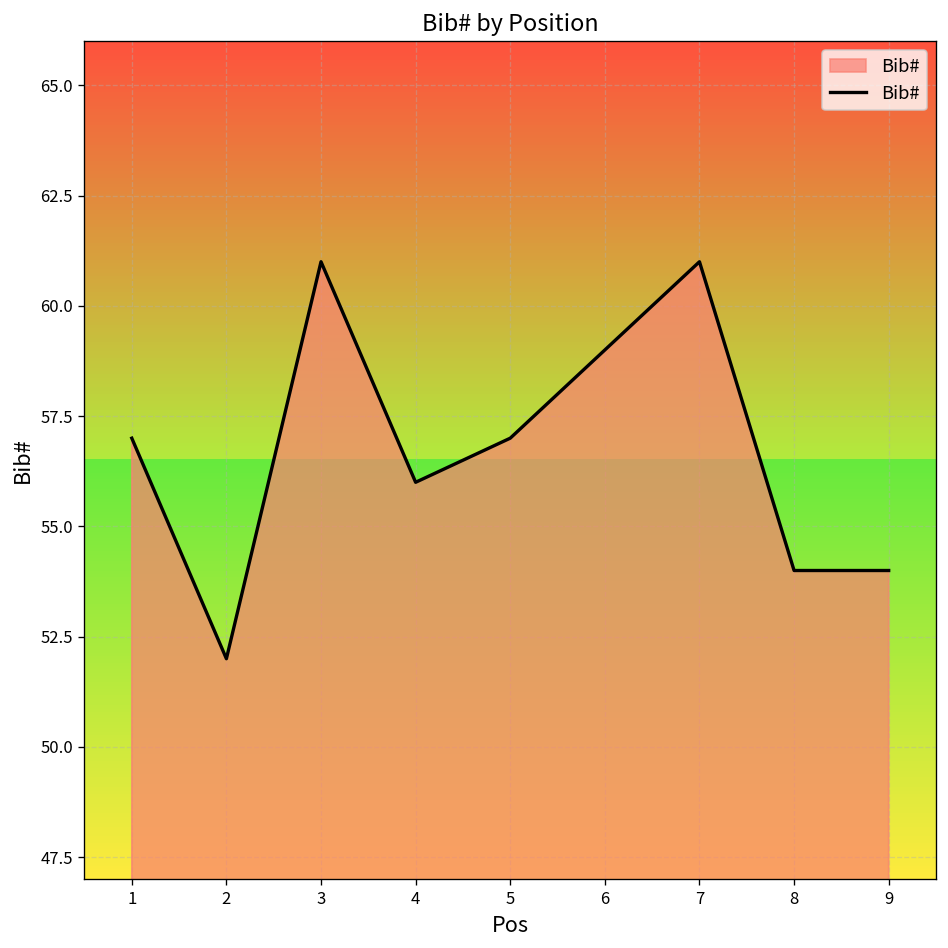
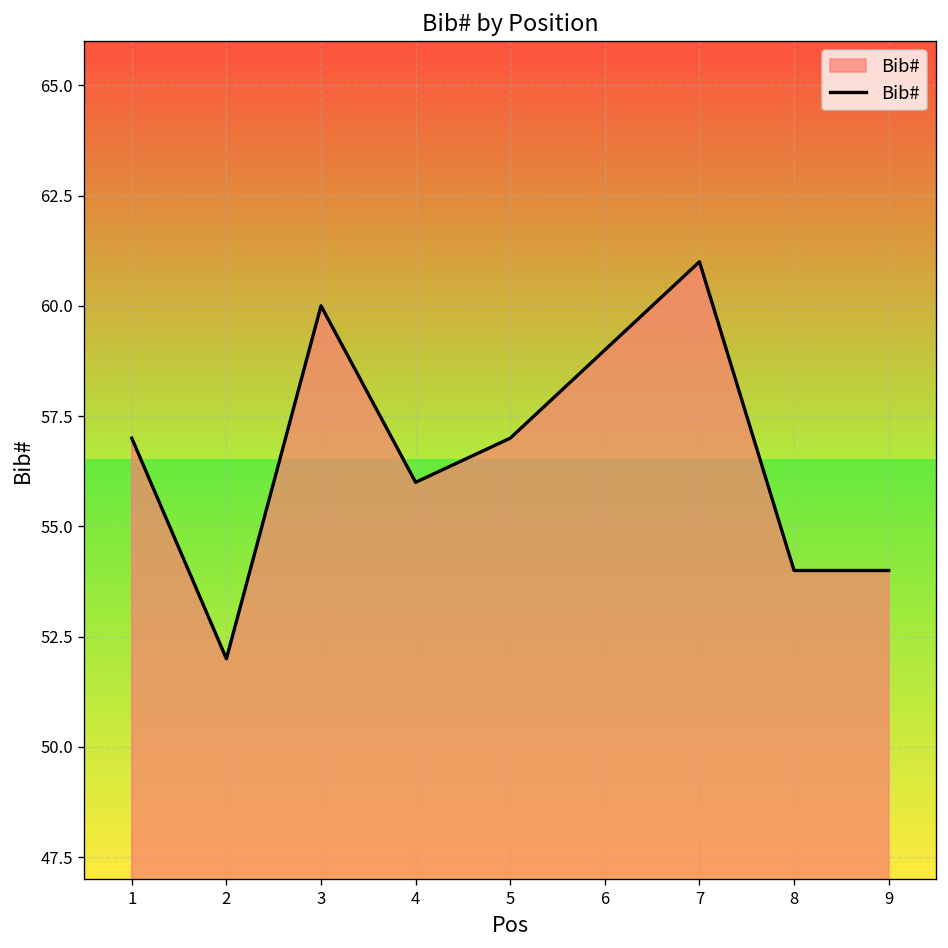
  {
    "1": 57,
    "2": 52,
-   "3": 61,
+   "3": 60,
    "4": 56,
    "5": 57,
    "6": 59,
    "7": 61,
    "8": 54,
    "9": 54
  }
